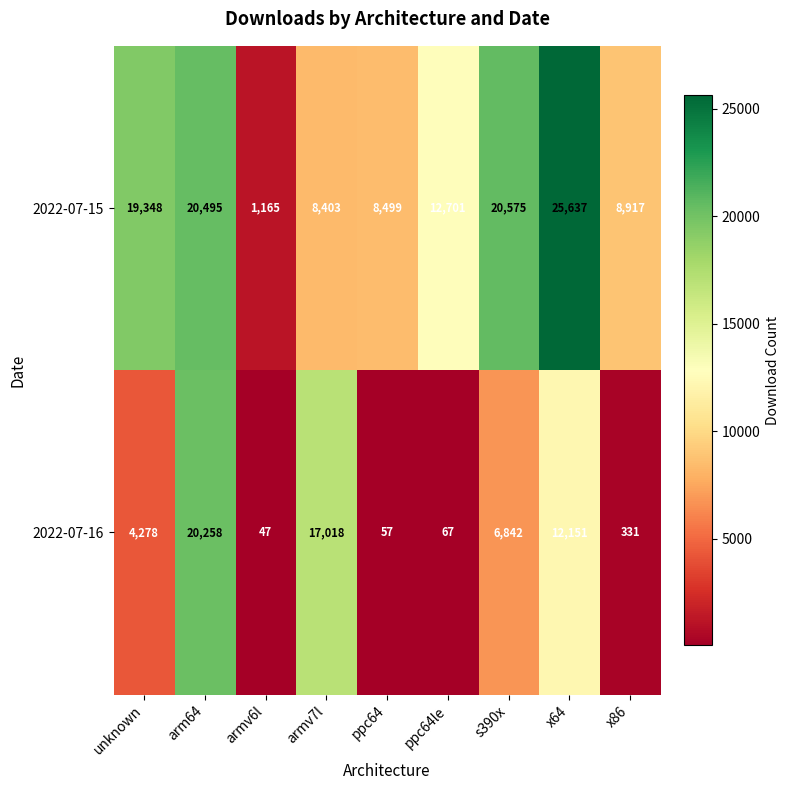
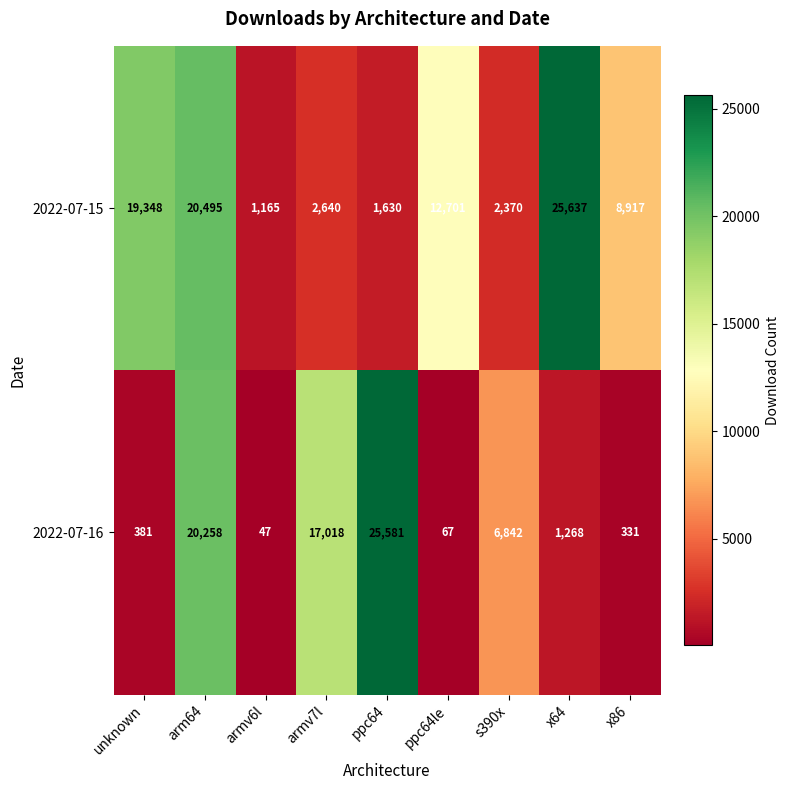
  {
    "2022-07-15": {
      "unknown": "19,348",
      "arm64": "20,495",
      "armv6l": "1,165",
-     "armv7l": "8,403",
-     "ppc64": "8,499",
+     "armv7l": "2,640",
+     "ppc64": "1,630",
      "ppc64le": "12,701",
-     "s390x": "20,575",
+     "s390x": "2,370",
      "x64": "25,637",
      "x86": "8,917"
    },
    "2022-07-16": {
-     "unknown": "4,278",
+     "unknown": "381",
      "arm64": "20,258",
      "armv6l": "47",
      "armv7l": "17,018",
-     "ppc64": "57",
+     "ppc64": "25,581",
      "ppc64le": "67",
      "s390x": "6,842",
-     "x64": "12,151",
+     "x64": "1,268",
      "x86": "331"
    }
  }
